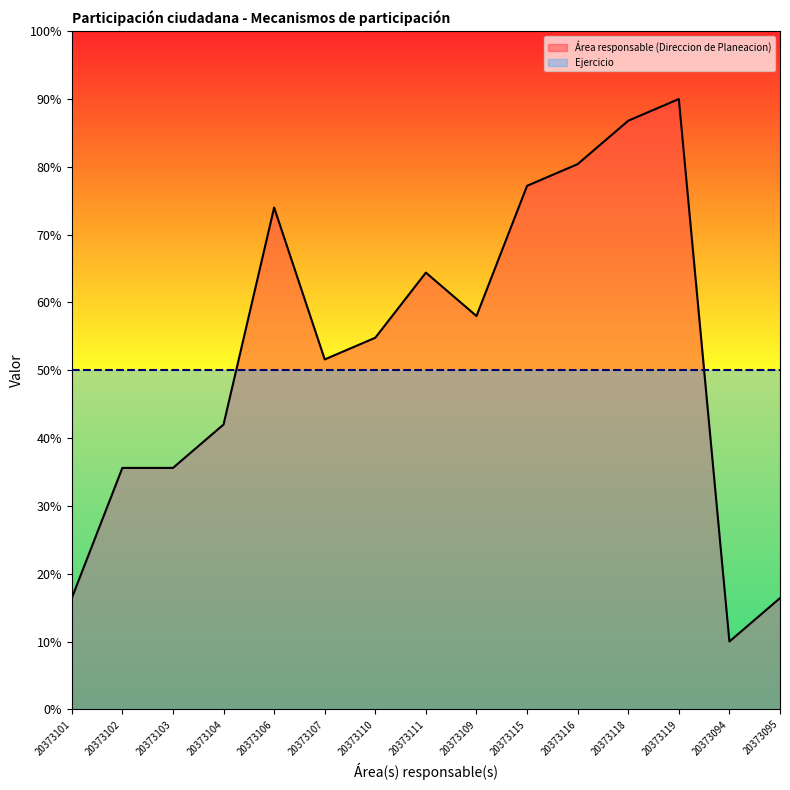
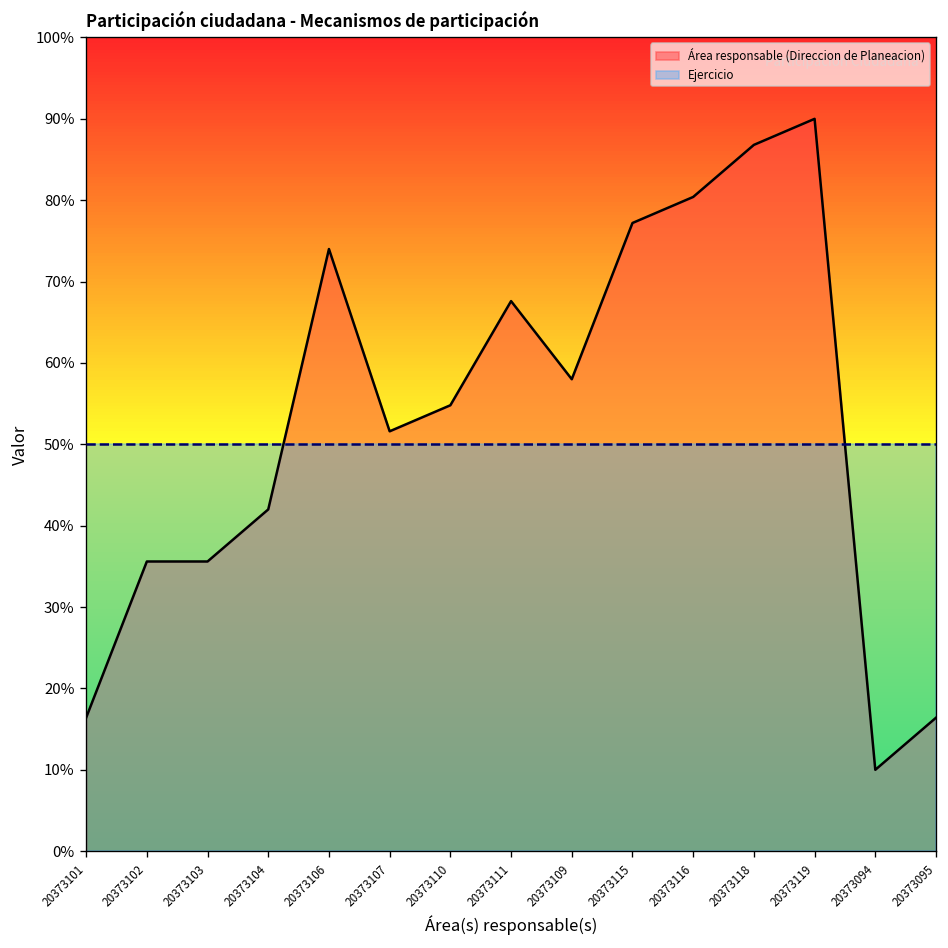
  {
    "Área responsable (Direccion de Planeacion)": {
      "20373101": "16%",
      "20373102": "36%",
      "20373103": "36%",
      "20373104": "42%",
      "20373106": "74%",
      "20373107": "52%",
      "20373110": "55%",
-     "20373111": "64%",
+     "20373111": "68%",
      "20373109": "58%",
      "20373115": "77%",
      "20373116": "80%",
      "20373118": "87%",
      "20373119": "90%",
      "20373094": "10%",
      "20373095": "16%"
    },
    "Ejercicio": {
      "20373101": "50%",
      "20373102": "50%",
      "20373103": "50%",
      "20373104": "50%",
      "20373106": "50%",
      "20373107": "50%",
      "20373110": "50%",
      "20373111": "50%",
      "20373109": "50%",
      "20373115": "50%",
      "20373116": "50%",
      "20373118": "50%",
      "20373119": "50%",
      "20373094": "50%",
      "20373095": "50%"
    }
  }
